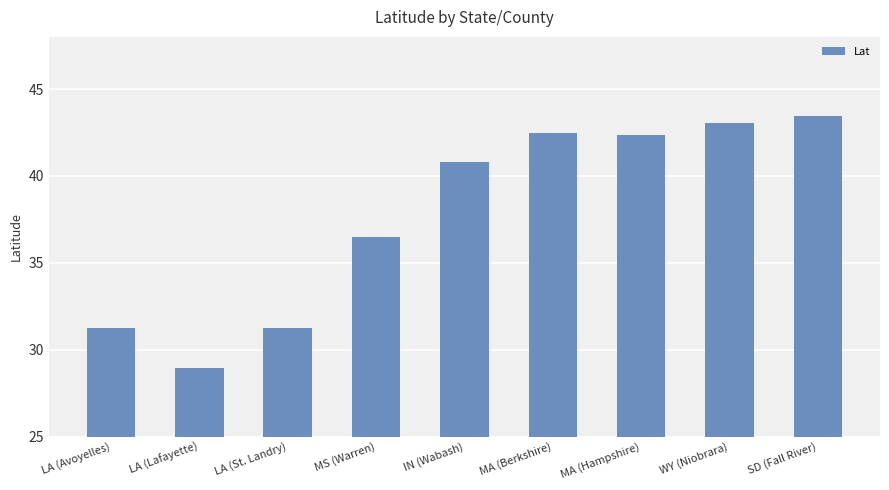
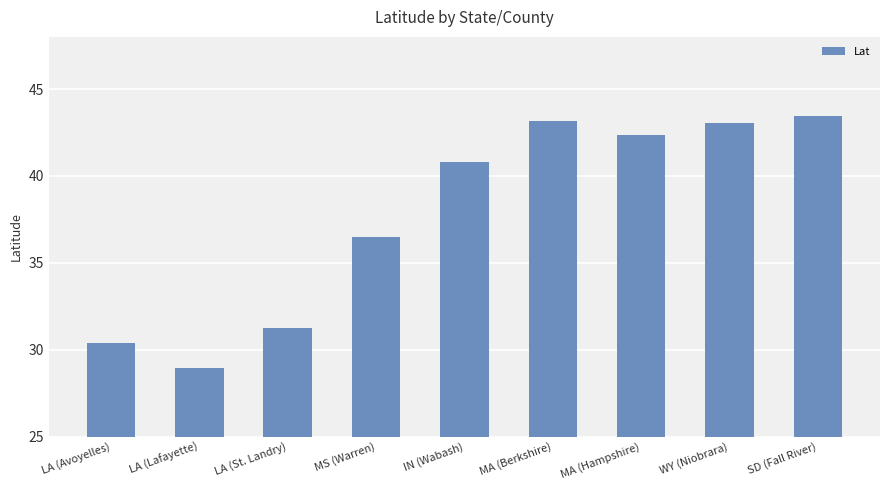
  {
-   "LA (Avoyelles)": 31.2,
+   "LA (Avoyelles)": 30.4,
    "LA (Lafayette)": 28.9,
    "LA (St. Landry)": 31.2,
    "MS (Warren)": 36.5,
    "IN (Wabash)": 40.8,
-   "MA (Berkshire)": 42.5,
+   "MA (Berkshire)": 43.1,
    "MA (Hampshire)": 42.4,
    "WY (Niobrara)": 43.0,
    "SD (Fall River)": 43.4
  }
